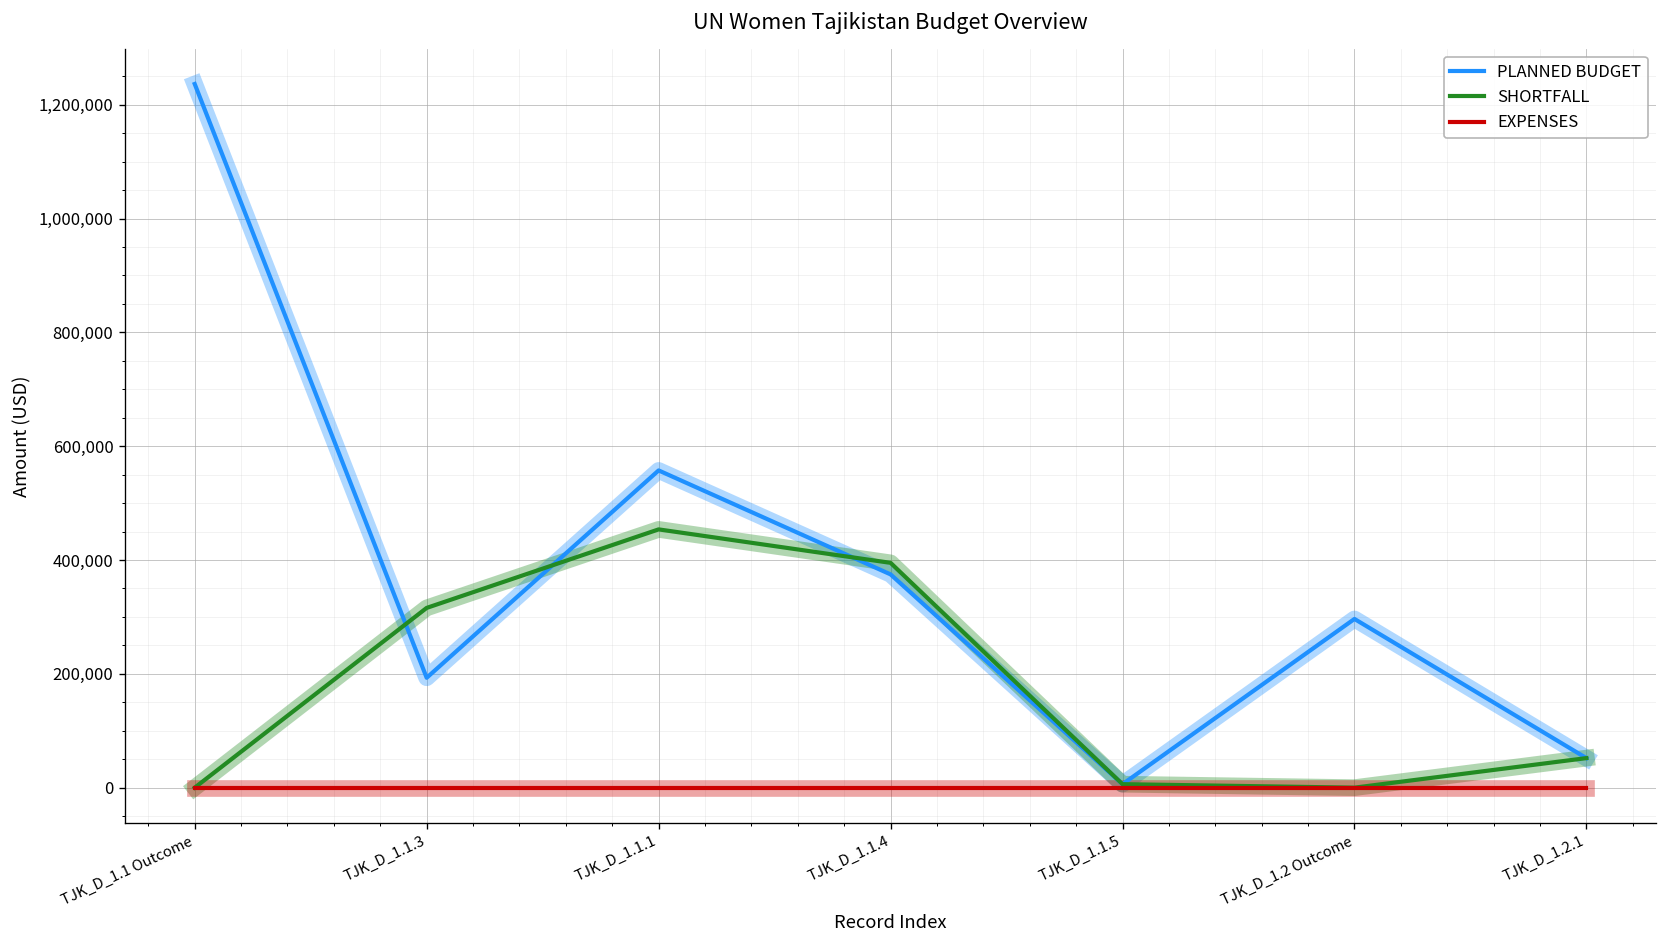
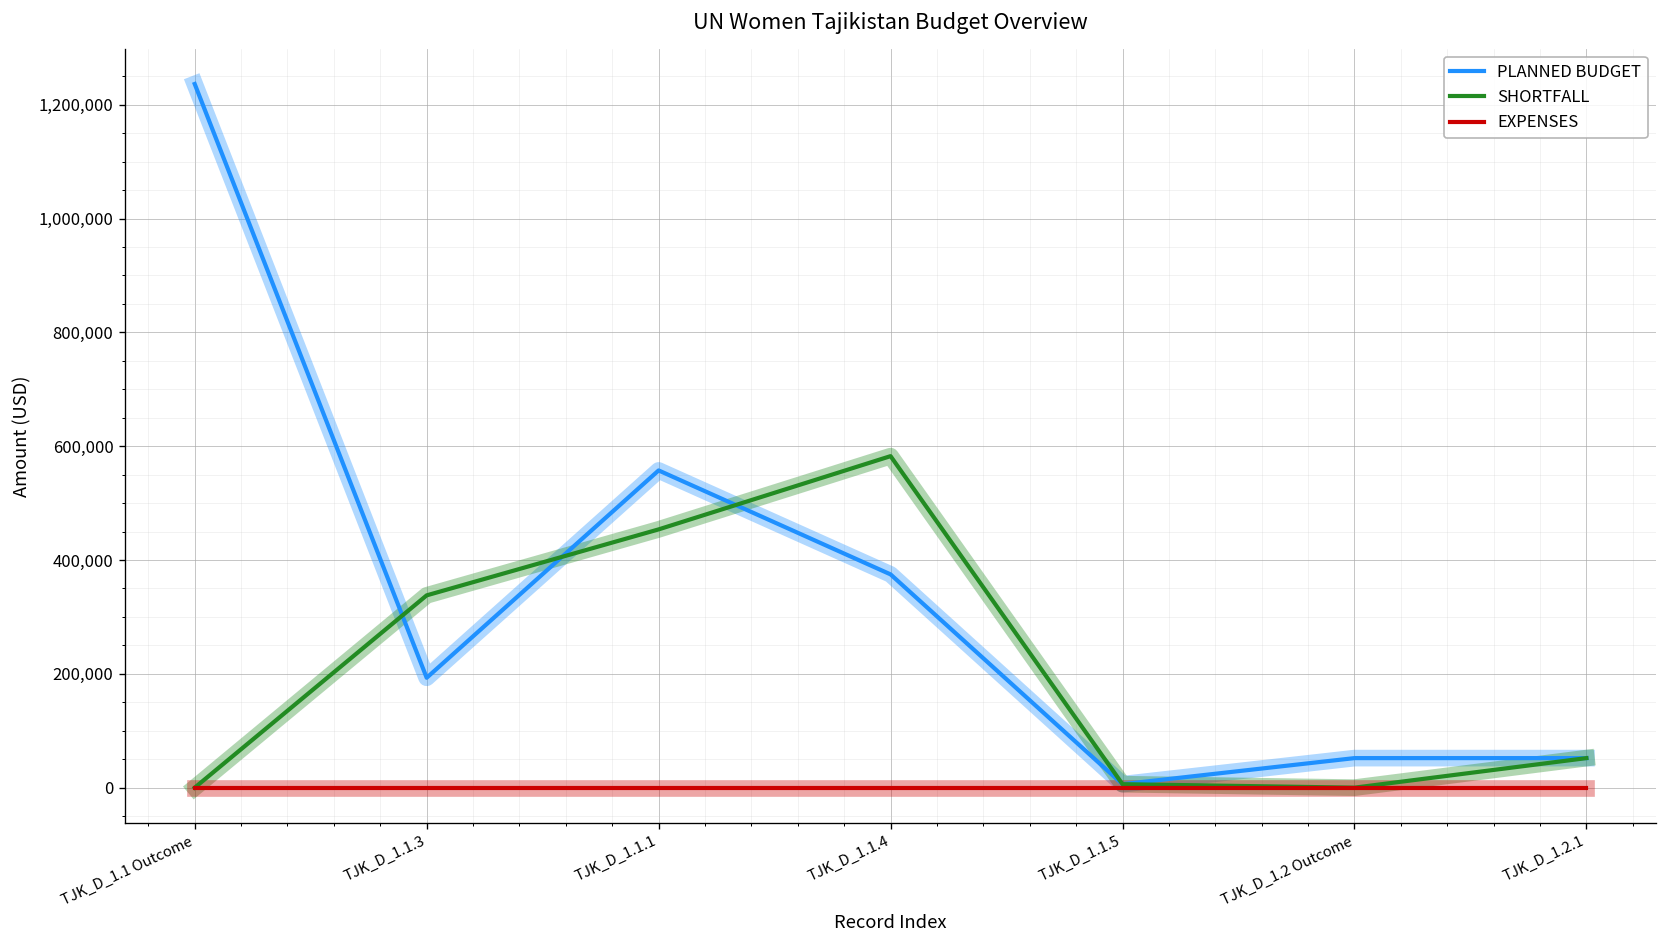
  {
    "PLANNED BUDGET": {
      "TJK_D_1.1 Outcome": "1,240,000",
      "TJK_D_1.1.3": "190,000",
      "TJK_D_1.1.1": "560,000",
      "TJK_D_1.1.4": "370,000",
-     "TJK_D_1.2 Outcome": "300,000"
+     "TJK_D_1.2 Outcome": "50,000"
    },
    "SHORTFALL": {
-     "TJK_D_1.1.3": "320,000",
+     "TJK_D_1.1.3": "340,000",
      "TJK_D_1.1.1": "450,000",
-     "TJK_D_1.1.4": "400,000"
+     "TJK_D_1.1.4": "580,000"
    },
    "EXPENSES": {
      "TJK_D_1.1.3": "0",
      "TJK_D_1.1.1": "0",
      "TJK_D_1.1.4": "0",
      "TJK_D_1.1.5": "0",
      "TJK_D_1.2.1": "0"
    }
  }
